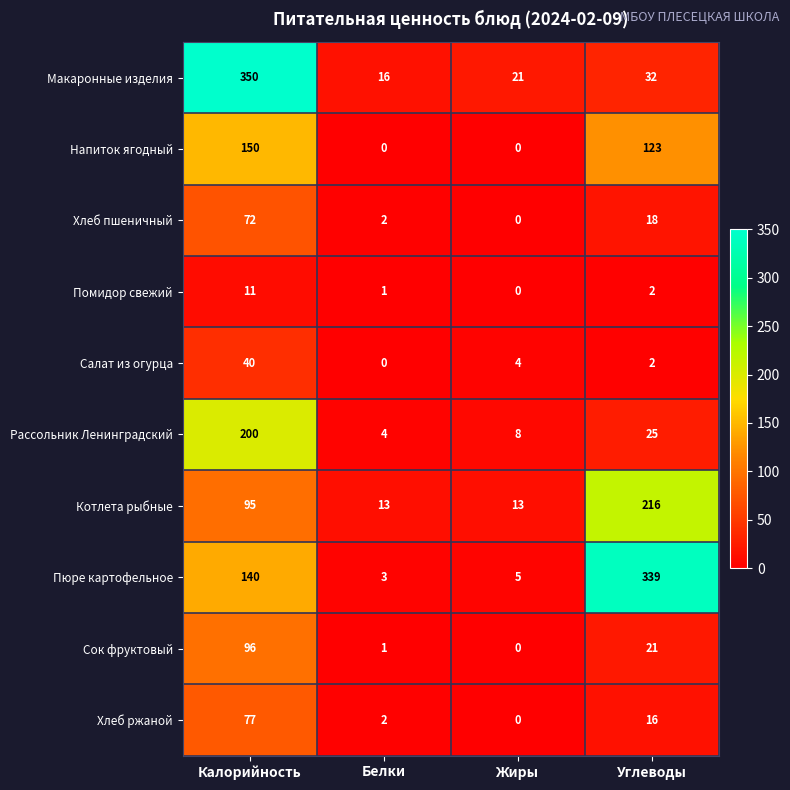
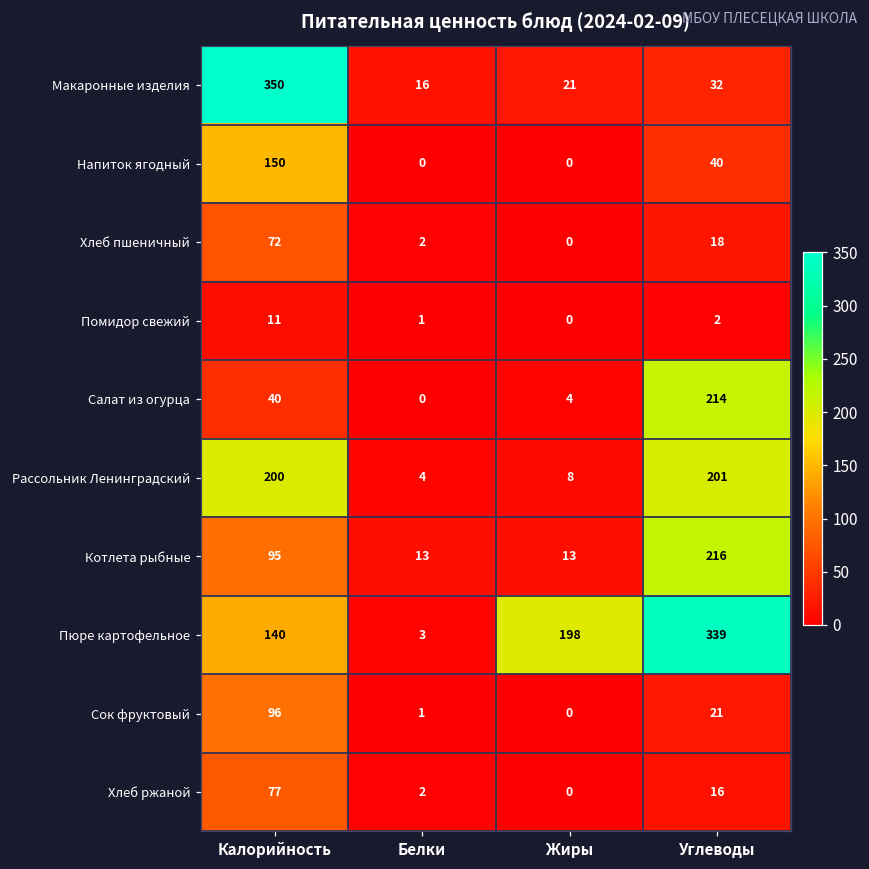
  {
    "Макаронные изделия": {
      "Калорийность": 350,
      "Белки": 16,
      "Жиры": 21,
      "Углеводы": 32
    },
    "Напиток ягодный": {
      "Калорийность": 150,
      "Белки": 0,
      "Жиры": 0,
-     "Углеводы": 123
+     "Углеводы": 40
    },
    "Хлеб пшеничный": {
      "Калорийность": 72,
      "Белки": 2,
      "Жиры": 0,
      "Углеводы": 18
    },
    "Помидор свежий": {
      "Калорийность": 11,
      "Белки": 1,
      "Жиры": 0,
      "Углеводы": 2
    },
    "Салат из огурца": {
      "Калорийность": 40,
      "Белки": 0,
      "Жиры": 4,
-     "Углеводы": 2
+     "Углеводы": 214
    },
    "Рассольник Ленинградский": {
      "Калорийность": 200,
      "Белки": 4,
      "Жиры": 8,
-     "Углеводы": 25
+     "Углеводы": 201
    },
    "Котлета рыбные": {
      "Калорийность": 95,
      "Белки": 13,
      "Жиры": 13,
      "Углеводы": 216
    },
    "Пюре картофельное": {
      "Калорийность": 140,
      "Белки": 3,
-     "Жиры": 5,
+     "Жиры": 198,
      "Углеводы": 339
    },
    "Сок фруктовый": {
      "Калорийность": 96,
      "Белки": 1,
      "Жиры": 0,
      "Углеводы": 21
    },
    "Хлеб ржаной": {
      "Калорийность": 77,
      "Белки": 2,
      "Жиры": 0,
      "Углеводы": 16
    }
  }
